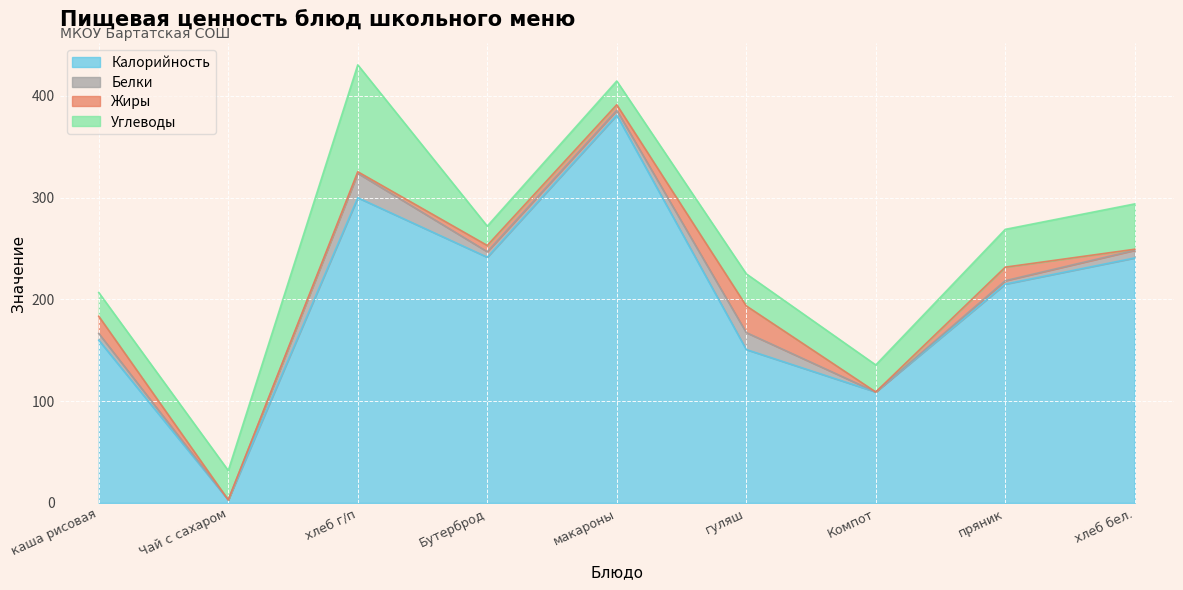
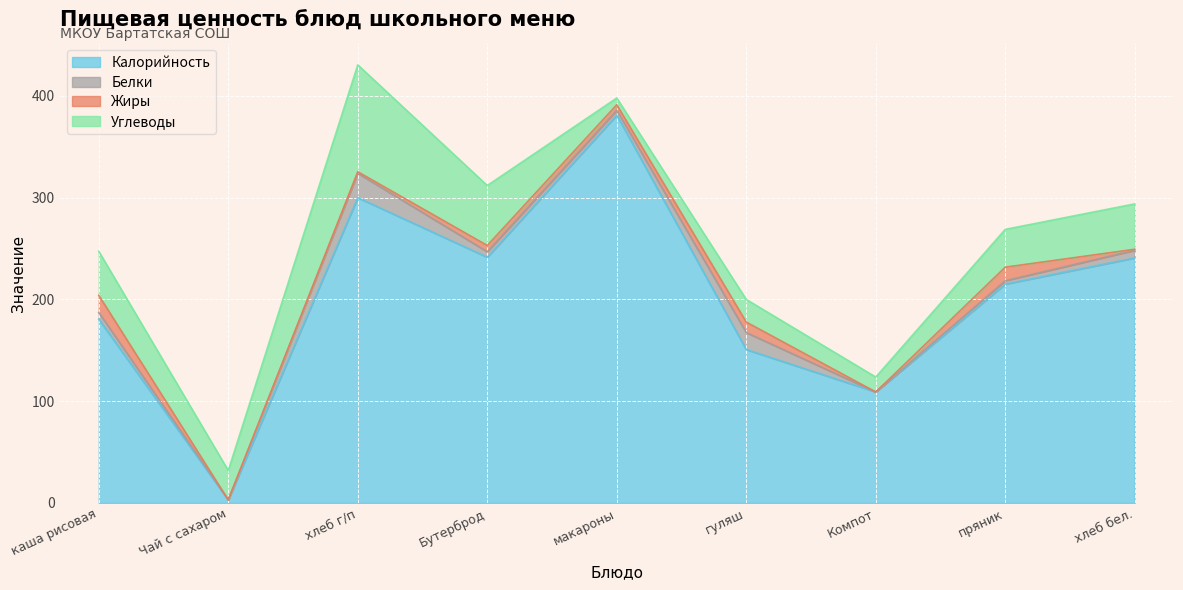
  {
    "Калорийность": {
-     "каша рисовая": 160,
+     "каша рисовая": 181,
      "хлеб г/п": 300,
      "Бутерброд": 241,
      "макароны": 381,
      "гуляш": 151,
      "пряник": 215,
      "хлеб бел.": 241
    },
    "Белки": {
      "каша рисовая": 7,
      "Бутерброд": 5,
      "макароны": 5,
      "гуляш": 17,
      "пряник": 3
    },
    "Жиры": {
      "каша рисовая": 17,
      "Бутерброд": 6,
      "макароны": 5,
-     "гуляш": 26,
+     "гуляш": 10,
      "пряник": 13
    },
    "Углеводы": {
-     "каша рисовая": 23,
+     "каша рисовая": 43,
      "Чай с сахаром": 29,
      "хлеб г/п": 105,
-     "Бутерброд": 19,
-     "макароны": 23,
-     "гуляш": 32,
-     "Компот": 27,
+     "Бутерброд": 59,
+     "макароны": 7,
+     "гуляш": 22,
+     "Компот": 15,
      "пряник": 37,
      "хлеб бел.": 45
    }
  }
